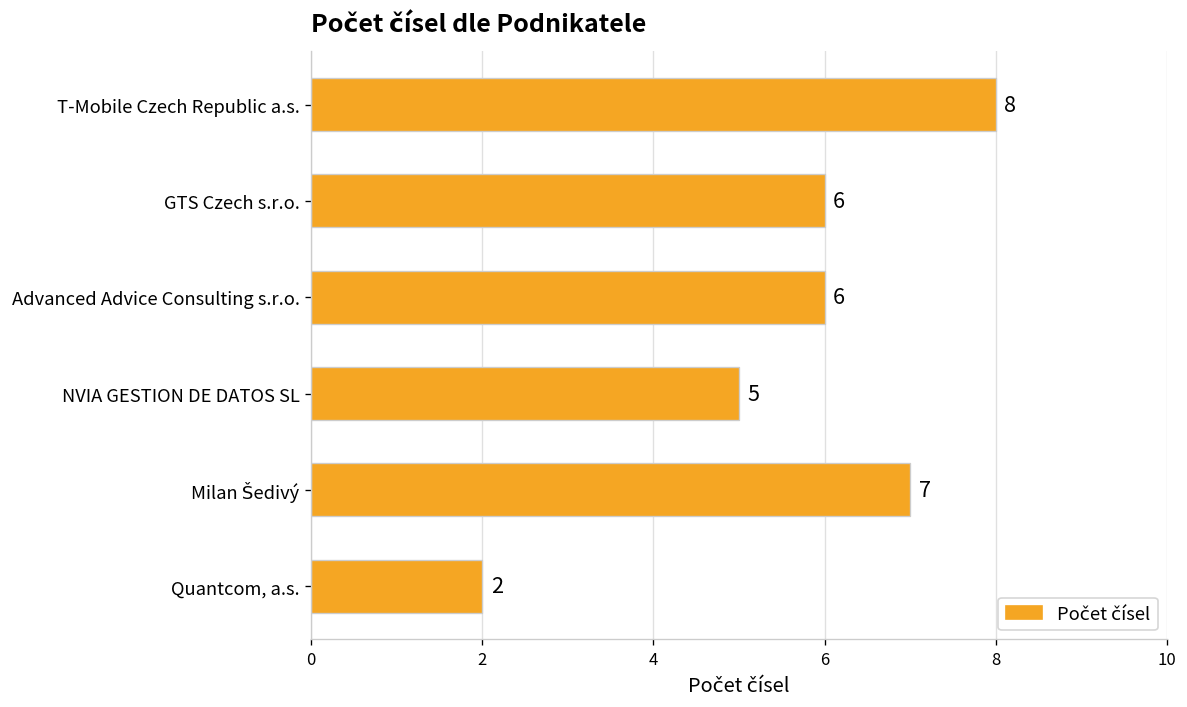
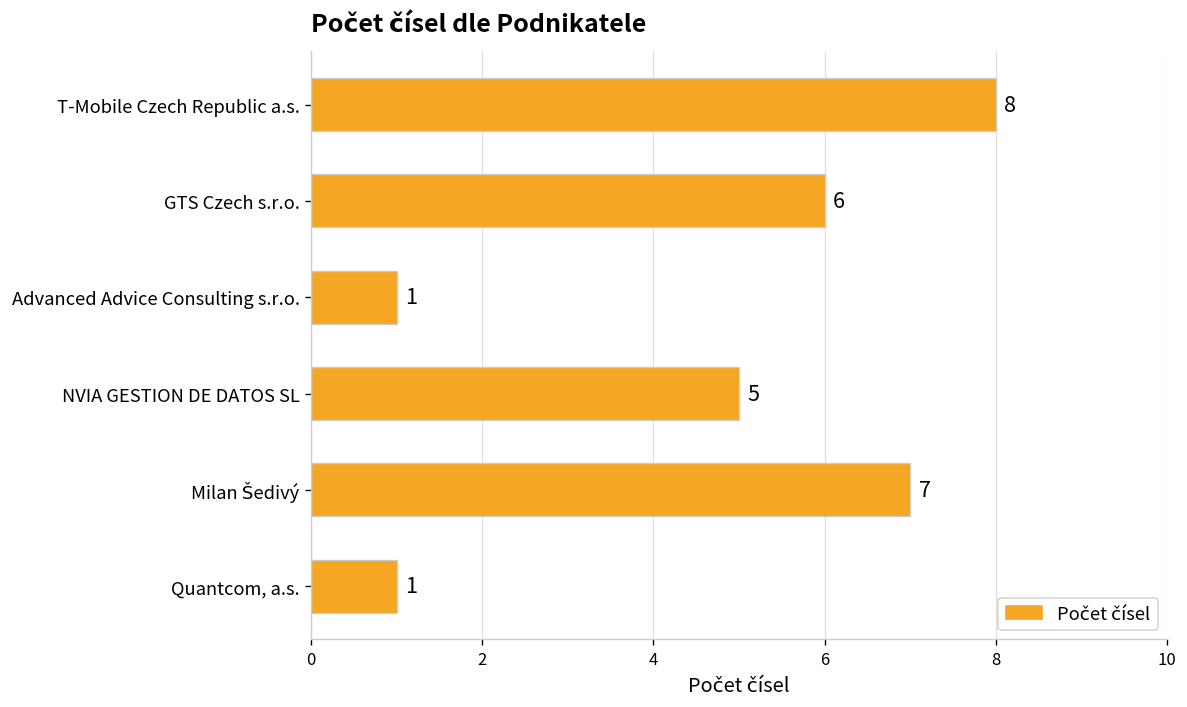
  {
    "T-Mobile Czech Republic a.s.": 8,
    "GTS Czech s.r.o.": 6,
-   "Advanced Advice Consulting s.r.o.": 6,
+   "Advanced Advice Consulting s.r.o.": 1,
    "NVIA GESTION DE DATOS SL": 5,
    "Milan Šedivý": 7,
-   "Quantcom, a.s.": 2
+   "Quantcom, a.s.": 1
  }
